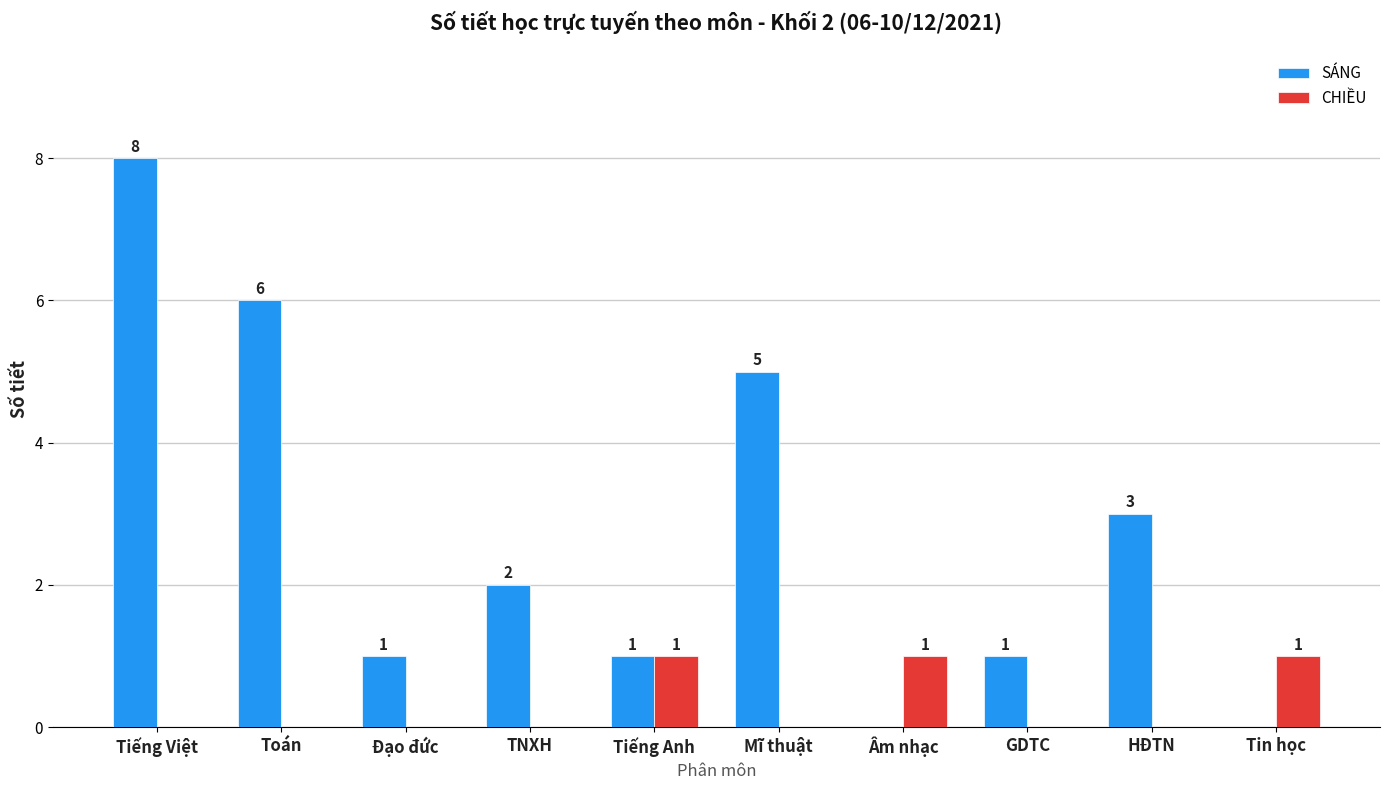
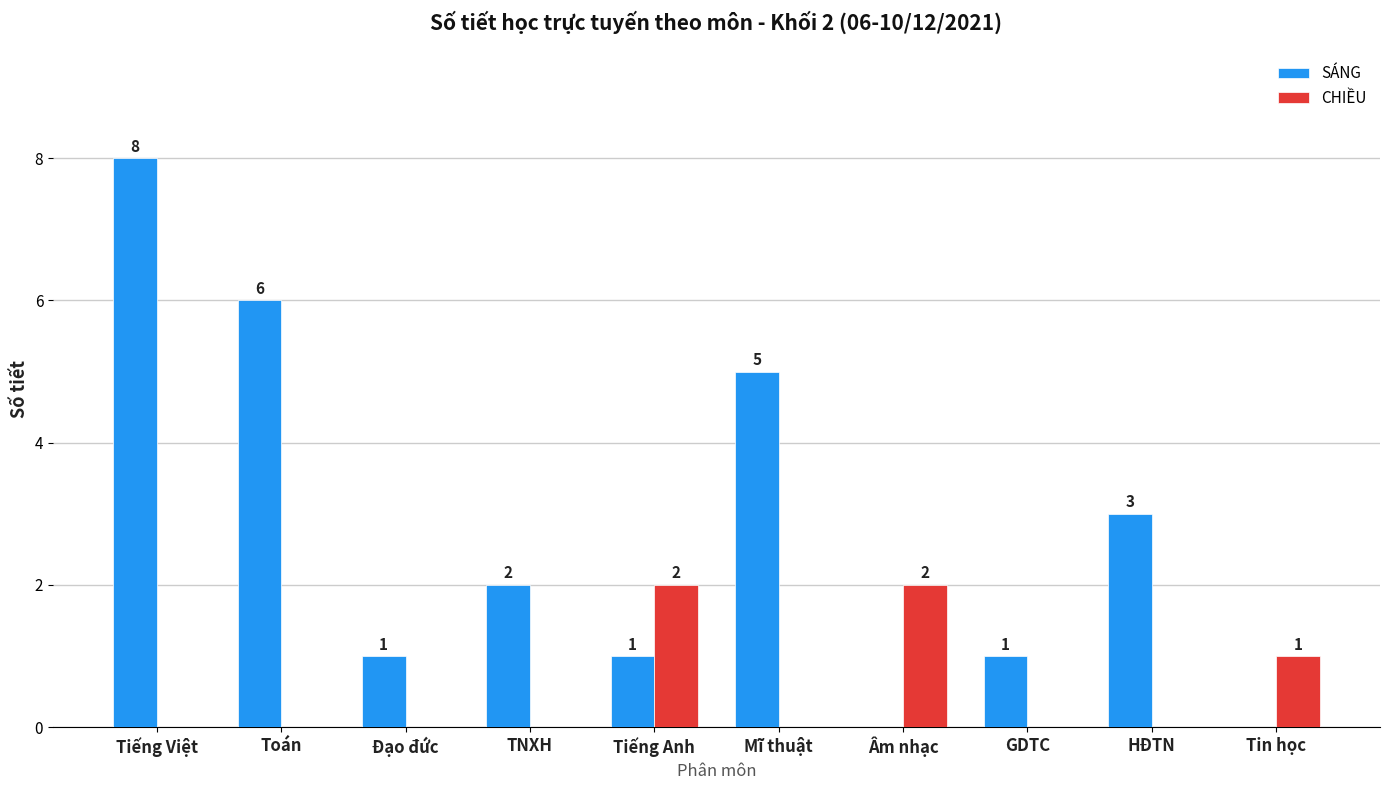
  {
    "SÁNG": {
      "Tiếng Việt": 8,
      "Toán": 6,
      "Đạo đức": 1,
      "TNXH": 2,
      "Tiếng Anh": 1,
      "Mĩ thuật": 5,
      "GDTC": 1,
      "HĐTN": 3
    },
    "CHIỀU": {
-     "Tiếng Anh": 1,
-     "Âm nhạc": 1,
+     "Tiếng Anh": 2,
+     "Âm nhạc": 2,
      "Tin học": 1
    }
  }
